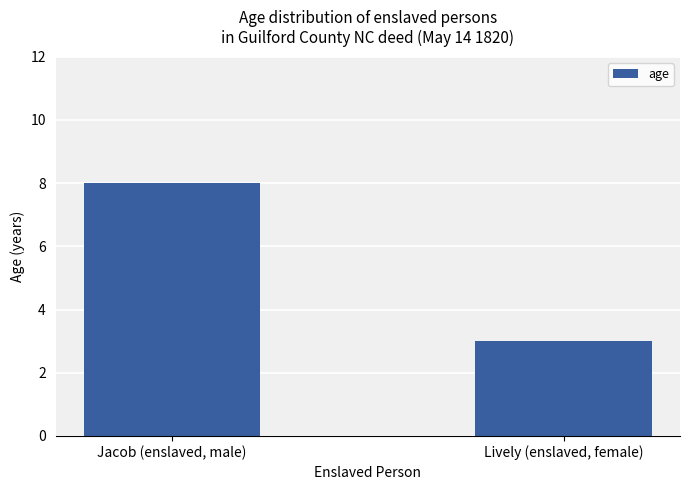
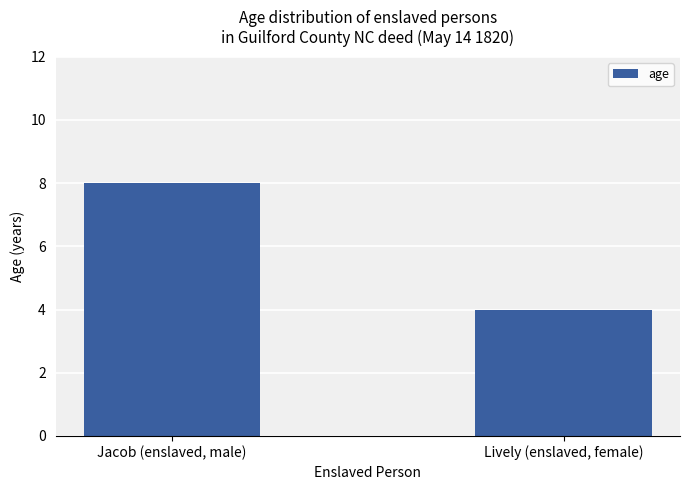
  {
    "Jacob (enslaved, male)": 8,
-   "Lively (enslaved, female)": 3
+   "Lively (enslaved, female)": 4
  }
